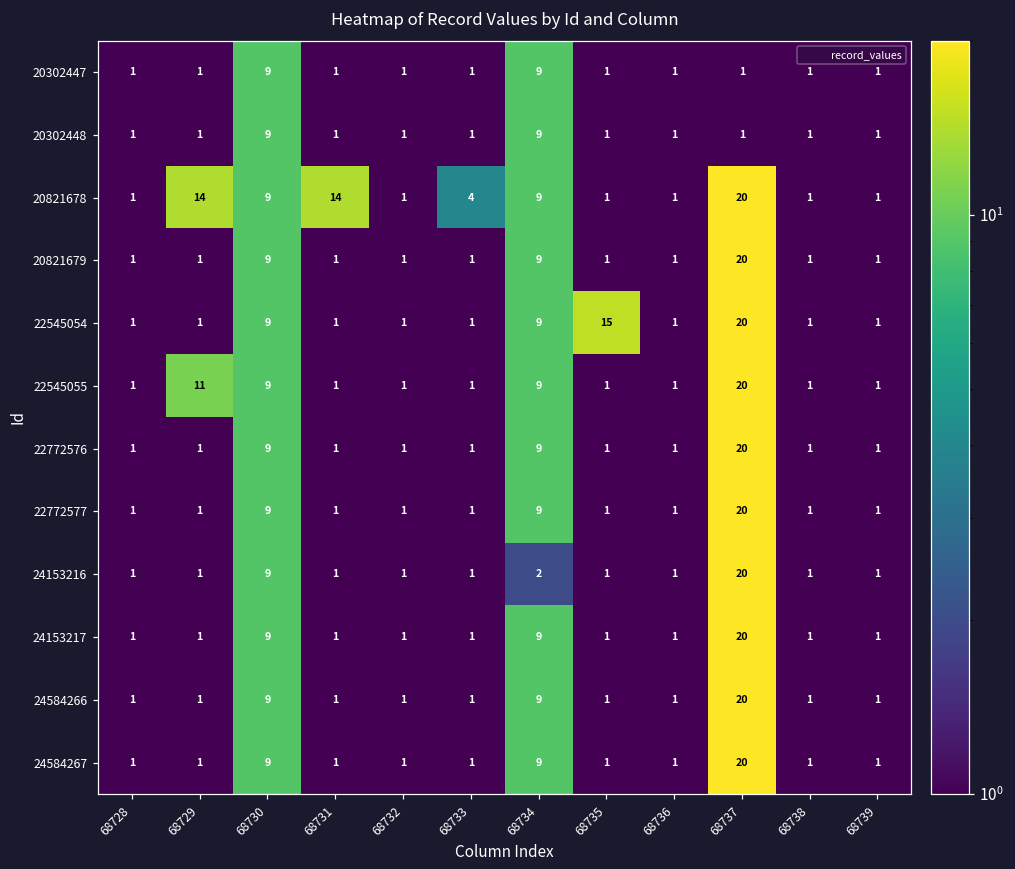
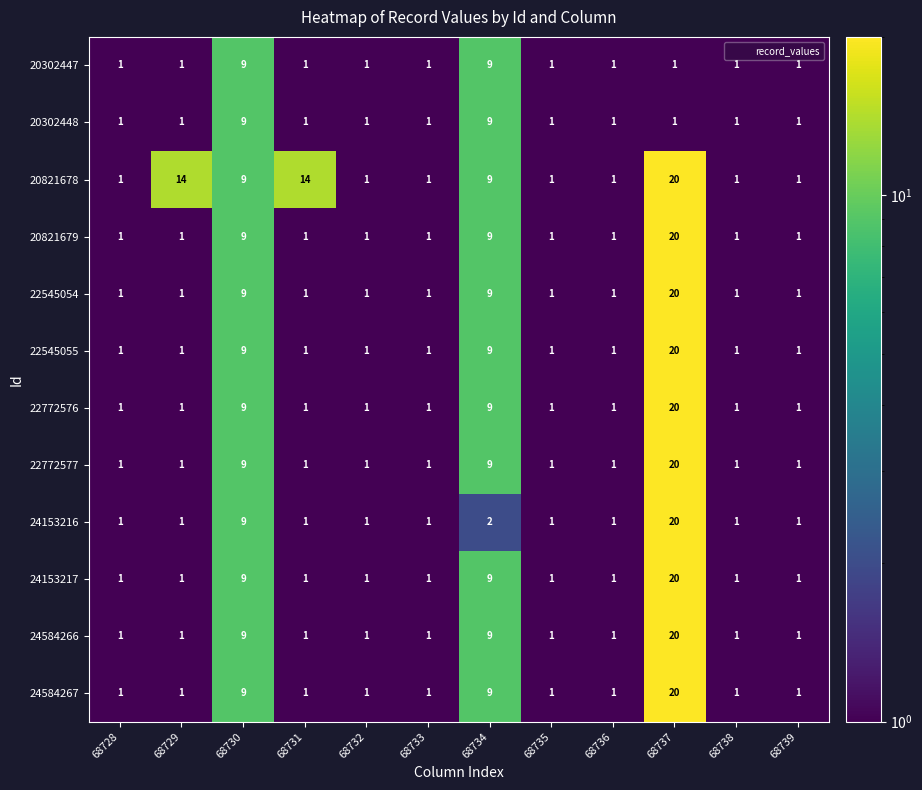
  {
    "20302447": {
      "68728": 1,
      "68729": 1,
      "68730": 9,
      "68731": 1,
      "68732": 1,
      "68733": 1,
      "68734": 9,
      "68735": 1,
      "68736": 1,
      "68737": 1,
      "68738": 1,
      "68739": 1
    },
    "20302448": {
      "68728": 1,
      "68729": 1,
      "68730": 9,
      "68731": 1,
      "68732": 1,
      "68733": 1,
      "68734": 9,
      "68735": 1,
      "68736": 1,
      "68737": 1,
      "68738": 1,
      "68739": 1
    },
    "20821678": {
      "68728": 1,
      "68729": 14,
      "68730": 9,
      "68731": 14,
      "68732": 1,
-     "68733": 4,
+     "68733": 1,
      "68734": 9,
      "68735": 1,
      "68736": 1,
      "68737": 20,
      "68738": 1,
      "68739": 1
    },
    "20821679": {
      "68728": 1,
      "68729": 1,
      "68730": 9,
      "68731": 1,
      "68732": 1,
      "68733": 1,
      "68734": 9,
      "68735": 1,
      "68736": 1,
      "68737": 20,
      "68738": 1,
      "68739": 1
    },
    "22545054": {
      "68728": 1,
      "68729": 1,
      "68730": 9,
      "68731": 1,
      "68732": 1,
      "68733": 1,
      "68734": 9,
-     "68735": 15,
+     "68735": 1,
      "68736": 1,
      "68737": 20,
      "68738": 1,
      "68739": 1
    },
    "22545055": {
      "68728": 1,
-     "68729": 11,
+     "68729": 1,
      "68730": 9,
      "68731": 1,
      "68732": 1,
      "68733": 1,
      "68734": 9,
      "68735": 1,
      "68736": 1,
      "68737": 20,
      "68738": 1,
      "68739": 1
    },
    "22772576": {
      "68728": 1,
      "68729": 1,
      "68730": 9,
      "68731": 1,
      "68732": 1,
      "68733": 1,
      "68734": 9,
      "68735": 1,
      "68736": 1,
      "68737": 20,
      "68738": 1,
      "68739": 1
    },
    "22772577": {
      "68728": 1,
      "68729": 1,
      "68730": 9,
      "68731": 1,
      "68732": 1,
      "68733": 1,
      "68734": 9,
      "68735": 1,
      "68736": 1,
      "68737": 20,
      "68738": 1,
      "68739": 1
    },
    "24153216": {
      "68728": 1,
      "68729": 1,
      "68730": 9,
      "68731": 1,
      "68732": 1,
      "68733": 1,
      "68734": 2,
      "68735": 1,
      "68736": 1,
      "68737": 20,
      "68738": 1,
      "68739": 1
    },
    "24153217": {
      "68728": 1,
      "68729": 1,
      "68730": 9,
      "68731": 1,
      "68732": 1,
      "68733": 1,
      "68734": 9,
      "68735": 1,
      "68736": 1,
      "68737": 20,
      "68738": 1,
      "68739": 1
    },
    "24584266": {
      "68728": 1,
      "68729": 1,
      "68730": 9,
      "68731": 1,
      "68732": 1,
      "68733": 1,
      "68734": 9,
      "68735": 1,
      "68736": 1,
      "68737": 20,
      "68738": 1,
      "68739": 1
    },
    "24584267": {
      "68728": 1,
      "68729": 1,
      "68730": 9,
      "68731": 1,
      "68732": 1,
      "68733": 1,
      "68734": 9,
      "68735": 1,
      "68736": 1,
      "68737": 20,
      "68738": 1,
      "68739": 1
    }
  }
